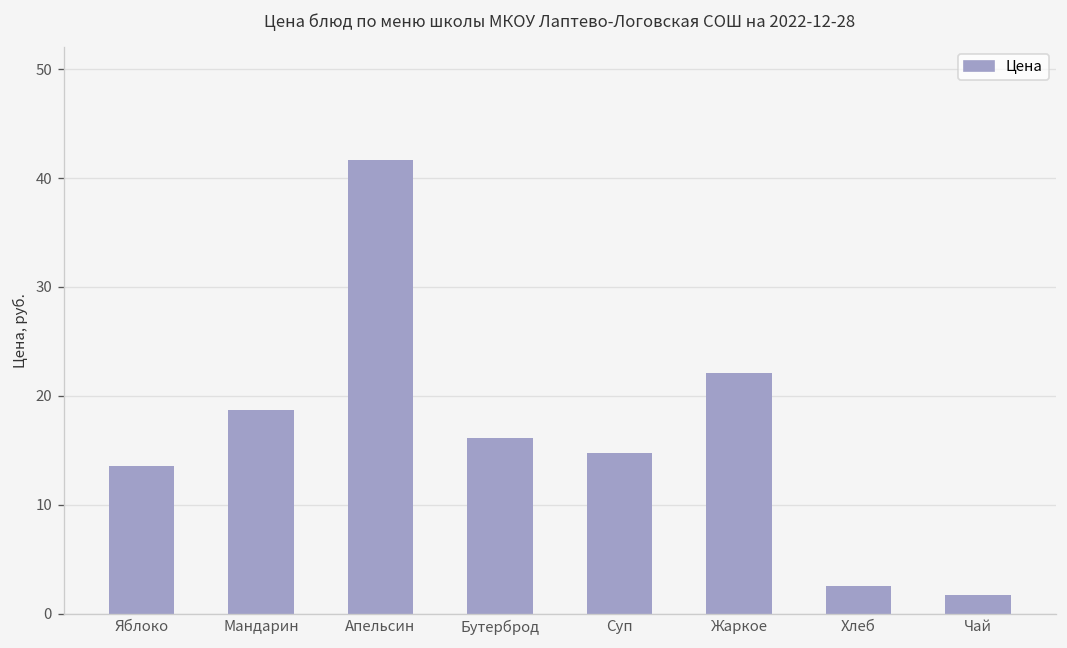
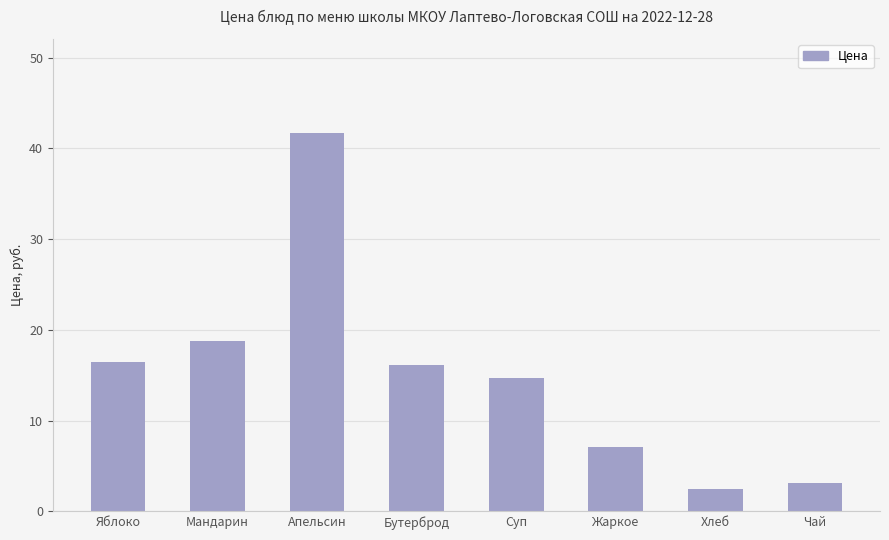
  {
-   "Яблоко": 14,
+   "Яблоко": 17,
    "Мандарин": 19,
    "Апельсин": 42,
    "Бутерброд": 16,
    "Суп": 15,
-   "Жаркое": 22,
+   "Жаркое": 7,
    "Хлеб": 3,
-   "Чай": 2
+   "Чай": 3
  }
